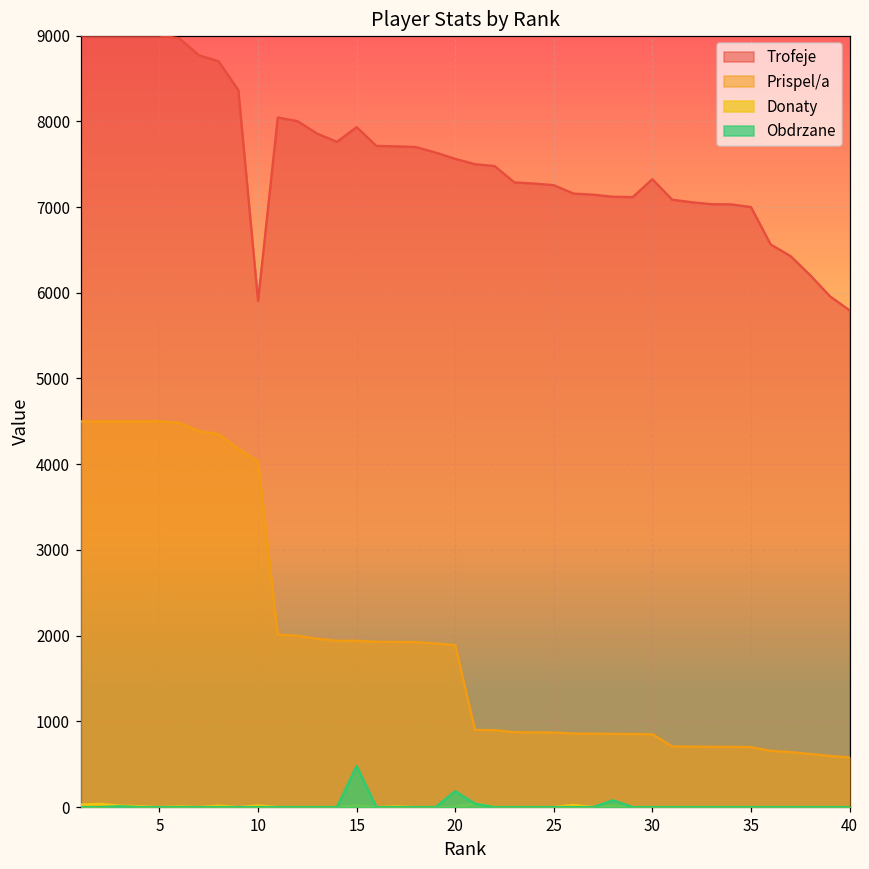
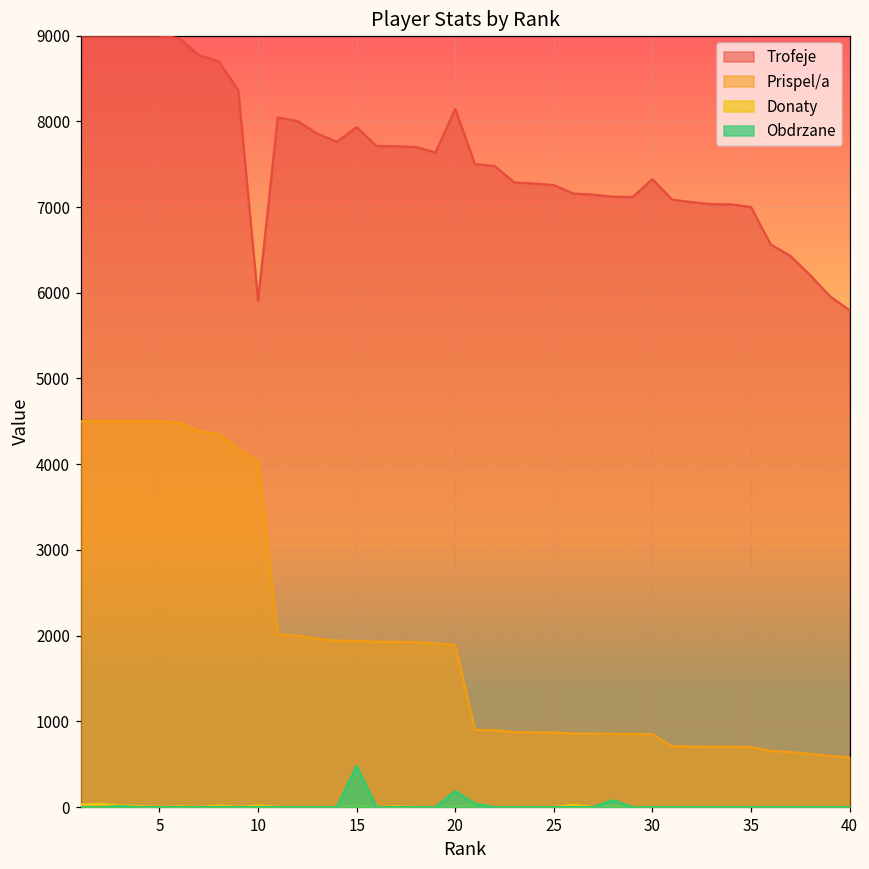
  {
    "Trofeje": {
      "5": 9000,
      "10": 5900,
      "15": 7900,
-     "20": 7600,
+     "20": 8100,
      "25": 7300,
      "30": 7300,
      "35": 7000,
      "40": 5800
    },
    "Obdrzane": {
      "15": 500,
      "20": 200
    }
  }
